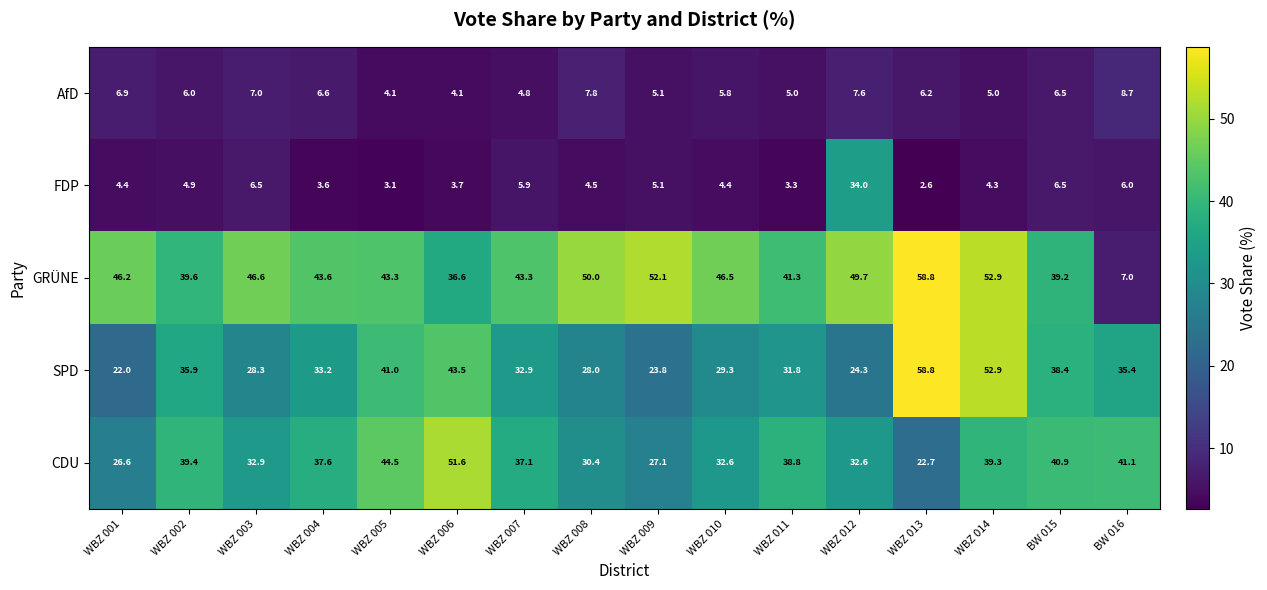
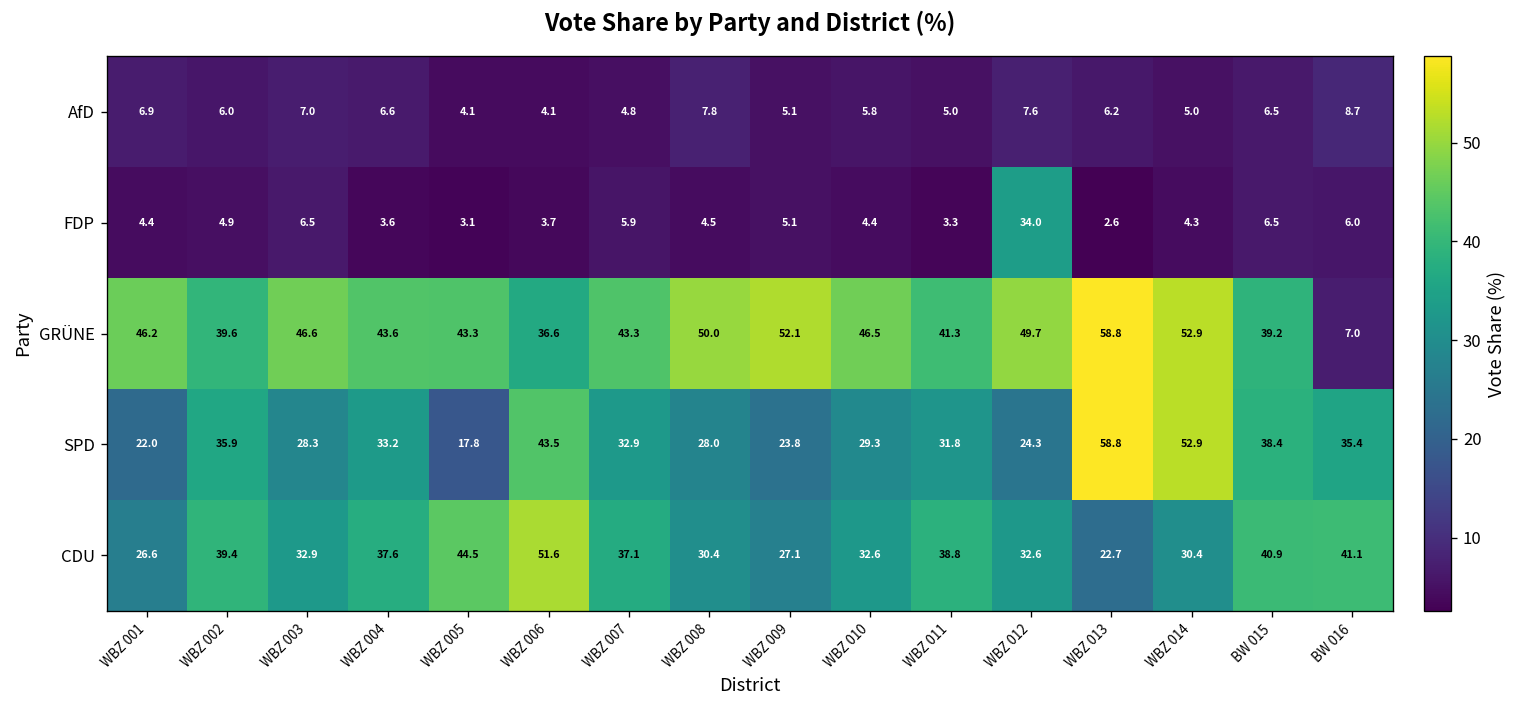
  {
    "AfD": {
      "WBZ 001": 6.9,
      "WBZ 002": 6.0,
      "WBZ 003": 7.0,
      "WBZ 004": 6.6,
      "WBZ 005": 4.1,
      "WBZ 006": 4.1,
      "WBZ 007": 4.8,
      "WBZ 008": 7.8,
      "WBZ 009": 5.1,
      "WBZ 010": 5.8,
      "WBZ 011": 5.0,
      "WBZ 012": 7.6,
      "WBZ 013": 6.2,
      "WBZ 014": 5.0,
      "BW 015": 6.5,
      "BW 016": 8.7
    },
    "FDP": {
      "WBZ 001": 4.4,
      "WBZ 002": 4.9,
      "WBZ 003": 6.5,
      "WBZ 004": 3.6,
      "WBZ 005": 3.1,
      "WBZ 006": 3.7,
      "WBZ 007": 5.9,
      "WBZ 008": 4.5,
      "WBZ 009": 5.1,
      "WBZ 010": 4.4,
      "WBZ 011": 3.3,
      "WBZ 012": 34.0,
      "WBZ 013": 2.6,
      "WBZ 014": 4.3,
      "BW 015": 6.5,
      "BW 016": 6.0
    },
    "GRÜNE": {
      "WBZ 001": 46.2,
      "WBZ 002": 39.6,
      "WBZ 003": 46.6,
      "WBZ 004": 43.6,
      "WBZ 005": 43.3,
      "WBZ 006": 36.6,
      "WBZ 007": 43.3,
      "WBZ 008": 50.0,
      "WBZ 009": 52.1,
      "WBZ 010": 46.5,
      "WBZ 011": 41.3,
      "WBZ 012": 49.7,
      "WBZ 013": 58.8,
      "WBZ 014": 52.9,
      "BW 015": 39.2,
      "BW 016": 7.0
    },
    "SPD": {
      "WBZ 001": 22.0,
      "WBZ 002": 35.9,
      "WBZ 003": 28.3,
      "WBZ 004": 33.2,
-     "WBZ 005": 41.0,
+     "WBZ 005": 17.8,
      "WBZ 006": 43.5,
      "WBZ 007": 32.9,
      "WBZ 008": 28.0,
      "WBZ 009": 23.8,
      "WBZ 010": 29.3,
      "WBZ 011": 31.8,
      "WBZ 012": 24.3,
      "WBZ 013": 58.8,
      "WBZ 014": 52.9,
      "BW 015": 38.4,
      "BW 016": 35.4
    },
    "CDU": {
      "WBZ 001": 26.6,
      "WBZ 002": 39.4,
      "WBZ 003": 32.9,
      "WBZ 004": 37.6,
      "WBZ 005": 44.5,
      "WBZ 006": 51.6,
      "WBZ 007": 37.1,
      "WBZ 008": 30.4,
      "WBZ 009": 27.1,
      "WBZ 010": 32.6,
      "WBZ 011": 38.8,
      "WBZ 012": 32.6,
      "WBZ 013": 22.7,
-     "WBZ 014": 39.3,
+     "WBZ 014": 30.4,
      "BW 015": 40.9,
      "BW 016": 41.1
    }
  }
